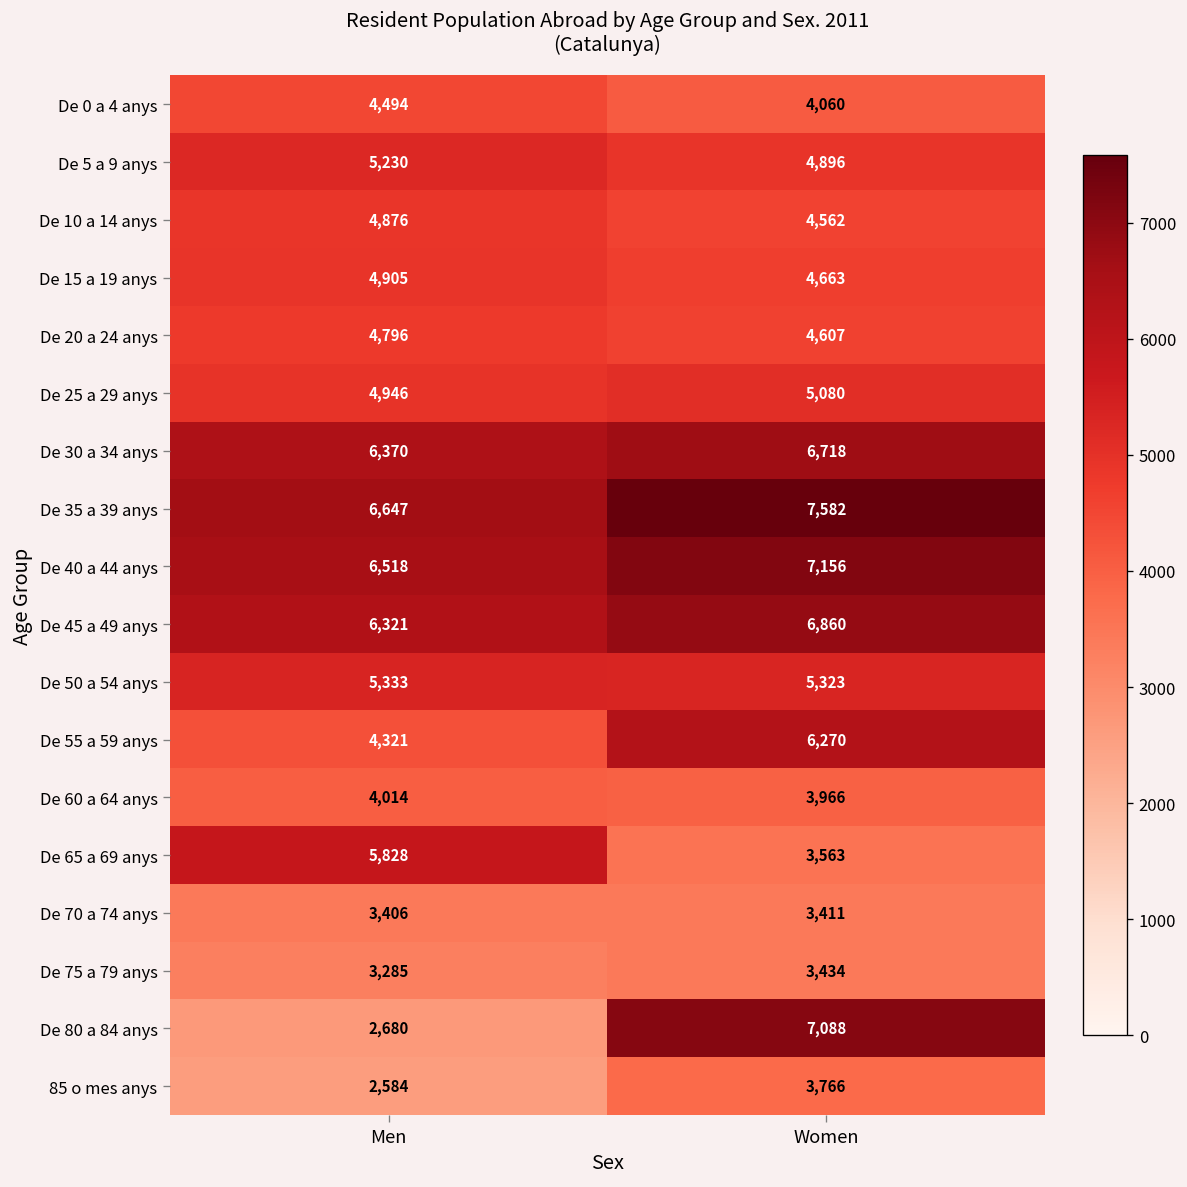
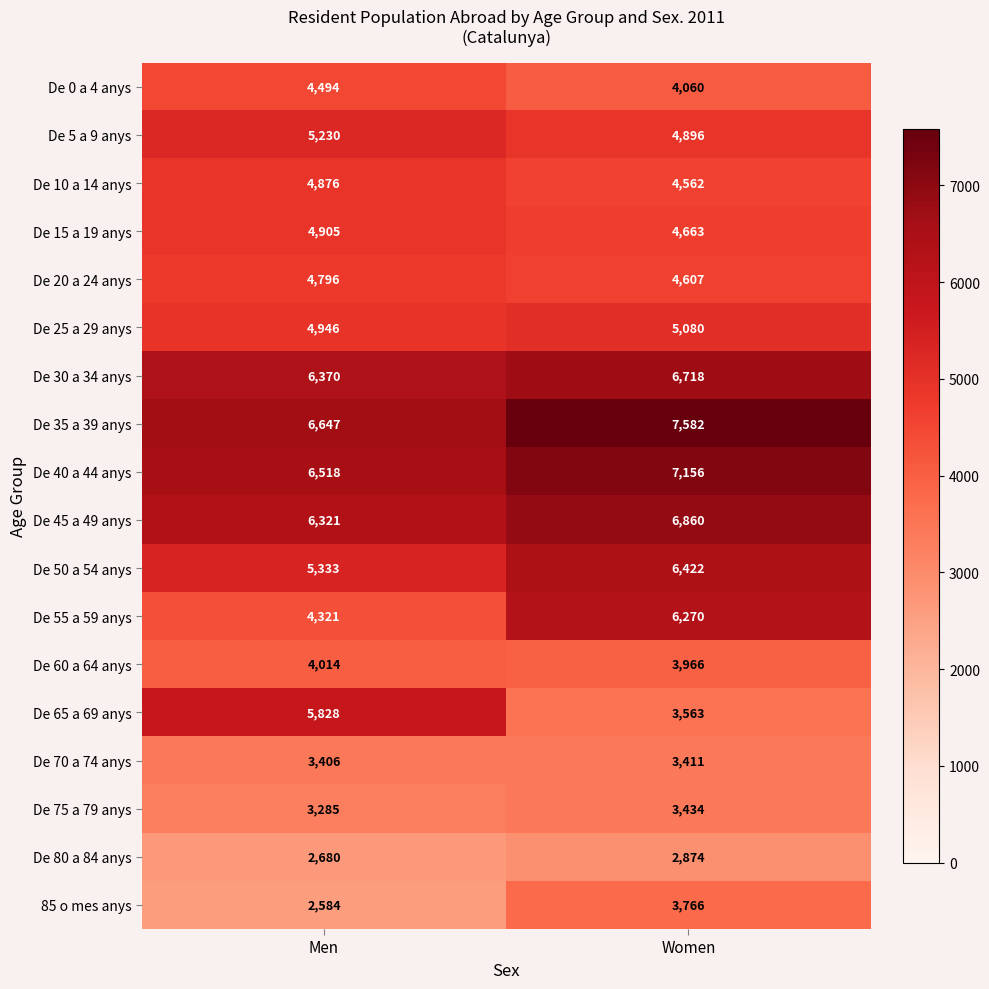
  {
    "De 0 a 4 anys": {
      "Men": "4,494",
      "Women": "4,060"
    },
    "De 5 a 9 anys": {
      "Men": "5,230",
      "Women": "4,896"
    },
    "De 10 a 14 anys": {
      "Men": "4,876",
      "Women": "4,562"
    },
    "De 15 a 19 anys": {
      "Men": "4,905",
      "Women": "4,663"
    },
    "De 20 a 24 anys": {
      "Men": "4,796",
      "Women": "4,607"
    },
    "De 25 a 29 anys": {
      "Men": "4,946",
      "Women": "5,080"
    },
    "De 30 a 34 anys": {
      "Men": "6,370",
      "Women": "6,718"
    },
    "De 35 a 39 anys": {
      "Men": "6,647",
      "Women": "7,582"
    },
    "De 40 a 44 anys": {
      "Men": "6,518",
      "Women": "7,156"
    },
    "De 45 a 49 anys": {
      "Men": "6,321",
      "Women": "6,860"
    },
    "De 50 a 54 anys": {
      "Men": "5,333",
-     "Women": "5,323"
+     "Women": "6,422"
    },
    "De 55 a 59 anys": {
      "Men": "4,321",
      "Women": "6,270"
    },
    "De 60 a 64 anys": {
      "Men": "4,014",
      "Women": "3,966"
    },
    "De 65 a 69 anys": {
      "Men": "5,828",
      "Women": "3,563"
    },
    "De 70 a 74 anys": {
      "Men": "3,406",
      "Women": "3,411"
    },
    "De 75 a 79 anys": {
      "Men": "3,285",
      "Women": "3,434"
    },
    "De 80 a 84 anys": {
      "Men": "2,680",
-     "Women": "7,088"
+     "Women": "2,874"
    },
    "85 o mes anys": {
      "Men": "2,584",
      "Women": "3,766"
    }
  }
